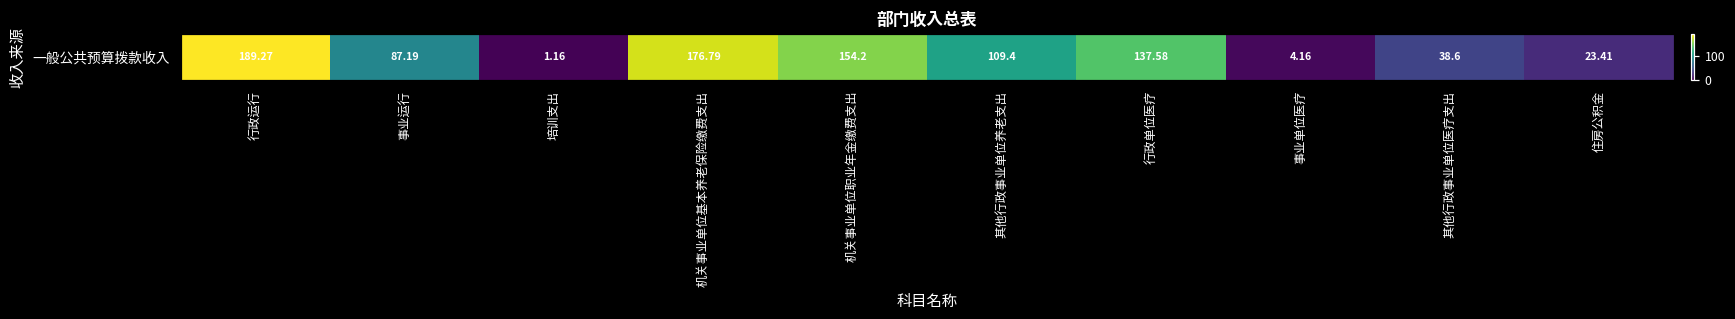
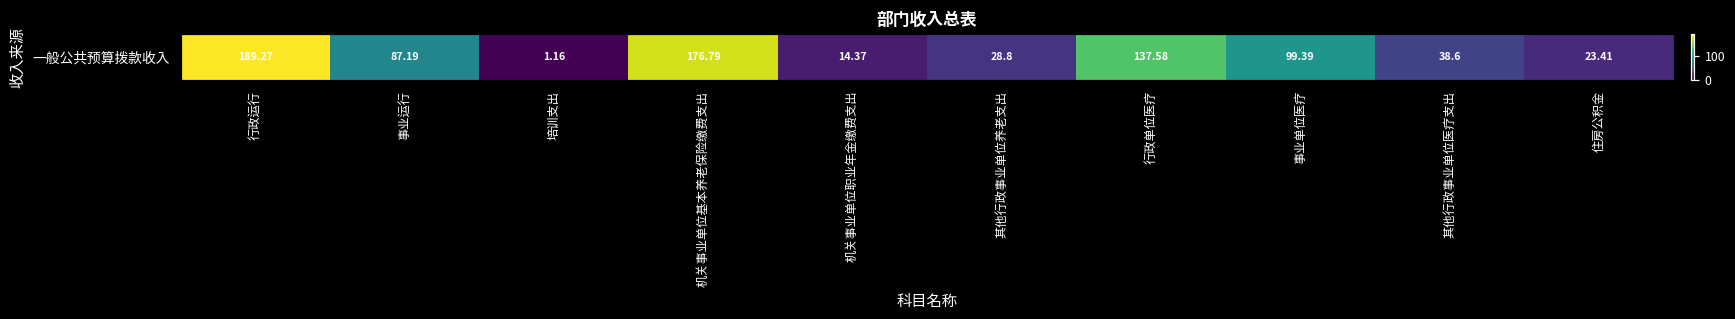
  {
    "一般公共预算拨款收入": {
      "行政运行": 189.27,
      "事业运行": 87.19,
      "培训支出": 1.16,
      "机关事业单位基本养老保险缴费支出": 176.79,
-     "机关事业单位职业年金缴费支出": 154.2,
-     "其他行政事业单位养老支出": 109.4,
+     "机关事业单位职业年金缴费支出": 14.37,
+     "其他行政事业单位养老支出": 28.8,
      "行政单位医疗": 137.58,
-     "事业单位医疗": 4.16,
+     "事业单位医疗": 99.39,
      "其他行政事业单位医疗支出": 38.6,
      "住房公积金": 23.41
    }
  }
